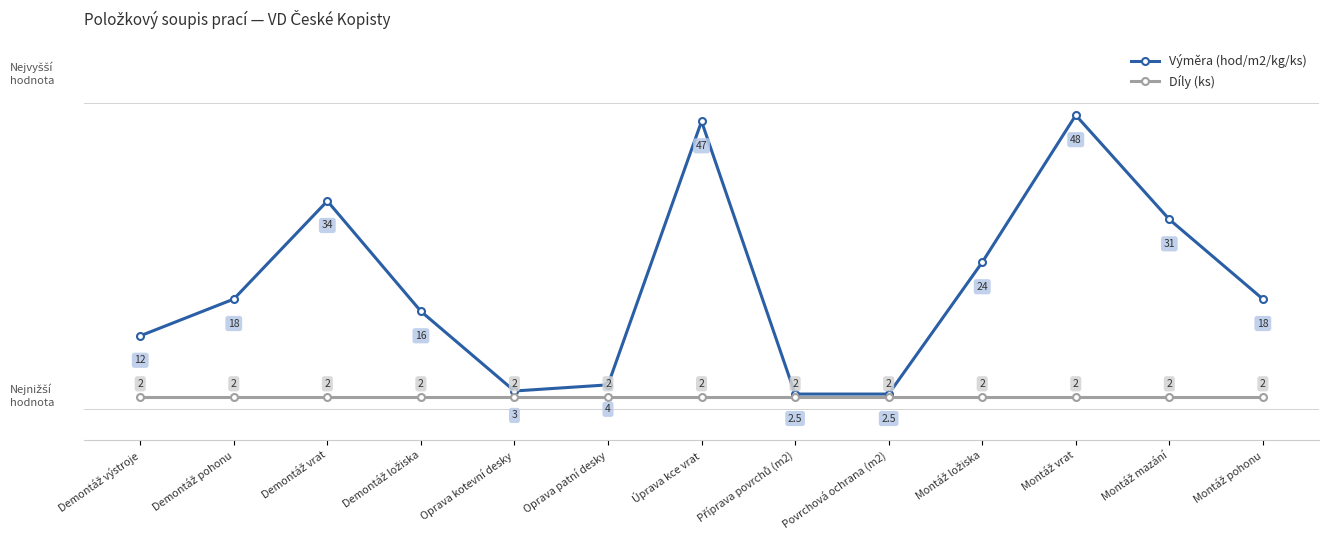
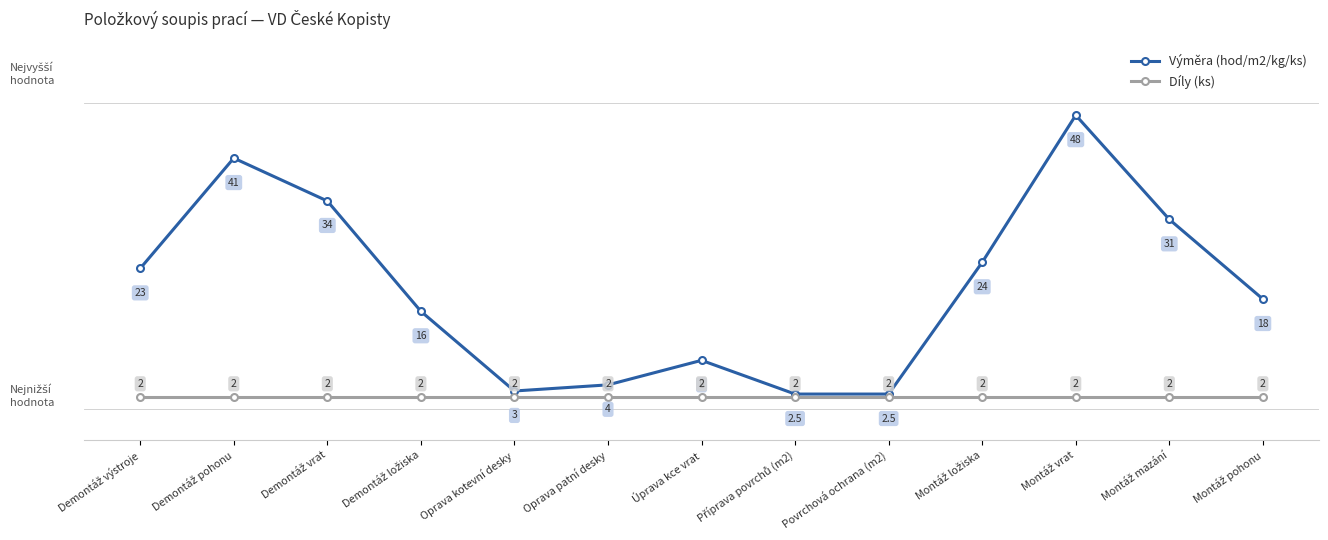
  {
    "Výměra (hod/m2/kg/ks)": {
-     "Demontáž výstroje": 12,
-     "Demontáž pohonu": 18,
-     "Úprava kce vrat": 47
+     "Demontáž výstroje": 23,
+     "Demontáž pohonu": 41,
+     "Úprava kce vrat": 8
    }
  }
